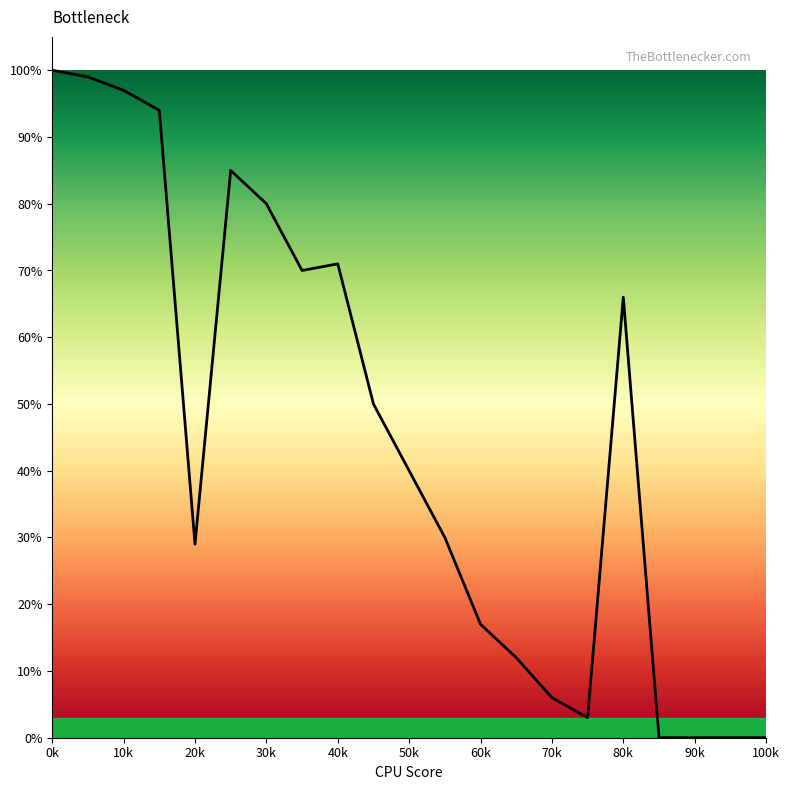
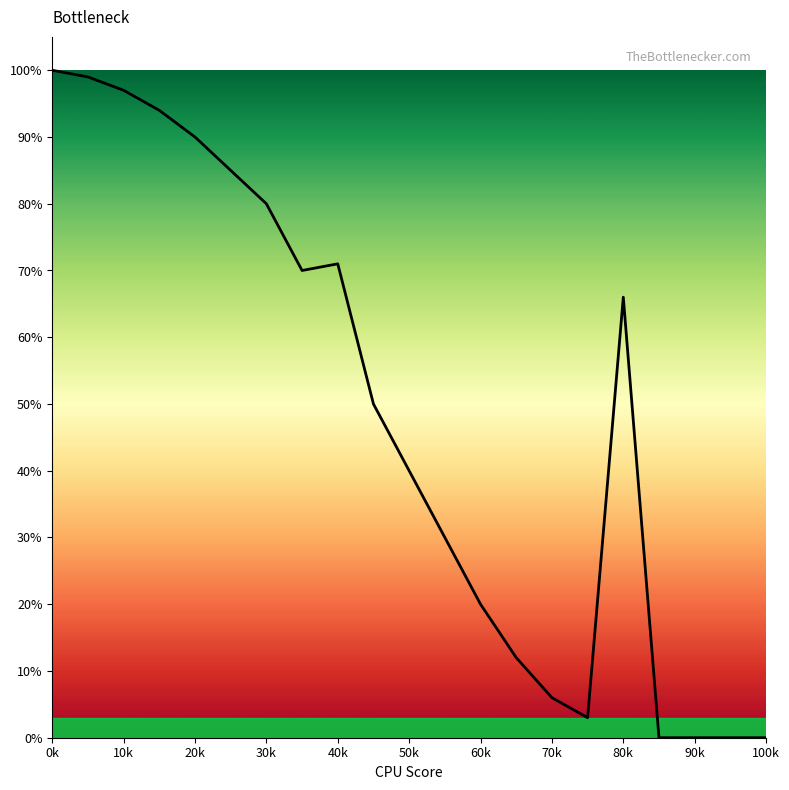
  {
    "0k": "100%",
    "10k": "97%",
-   "20k": "29%",
+   "20k": "90%",
    "30k": "80%",
    "40k": "71%",
    "50k": "40%",
-   "60k": "17%",
+   "60k": "20%",
    "70k": "6%",
    "80k": "66%"
  }
